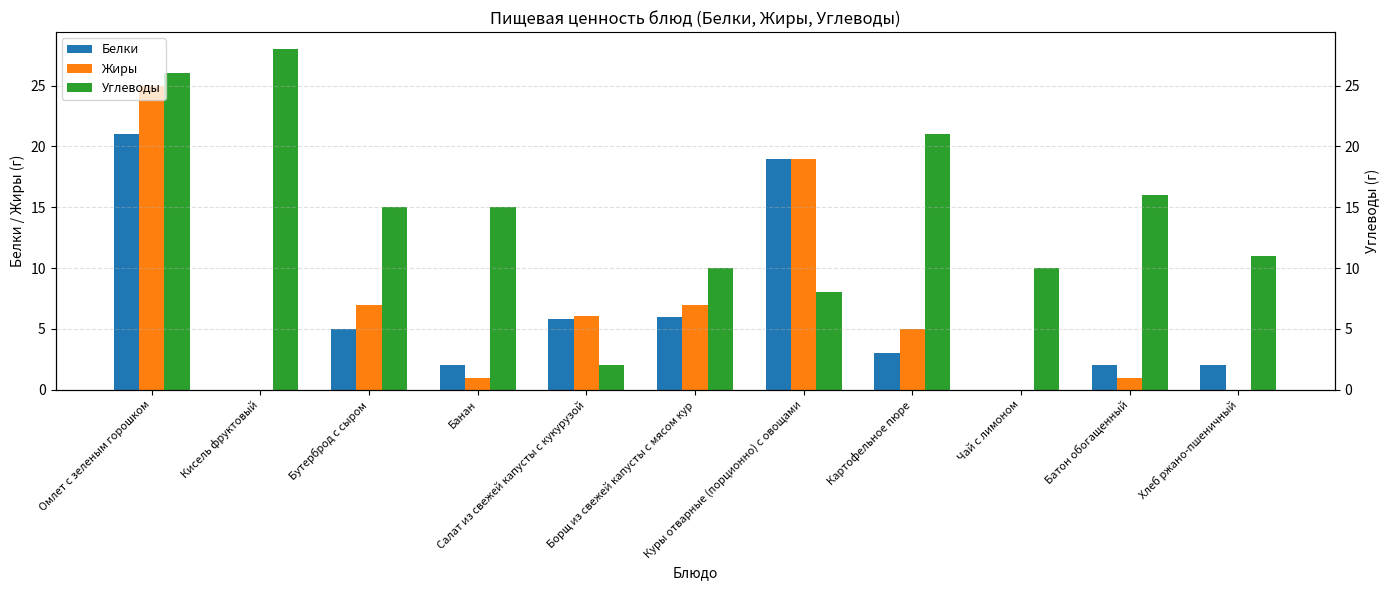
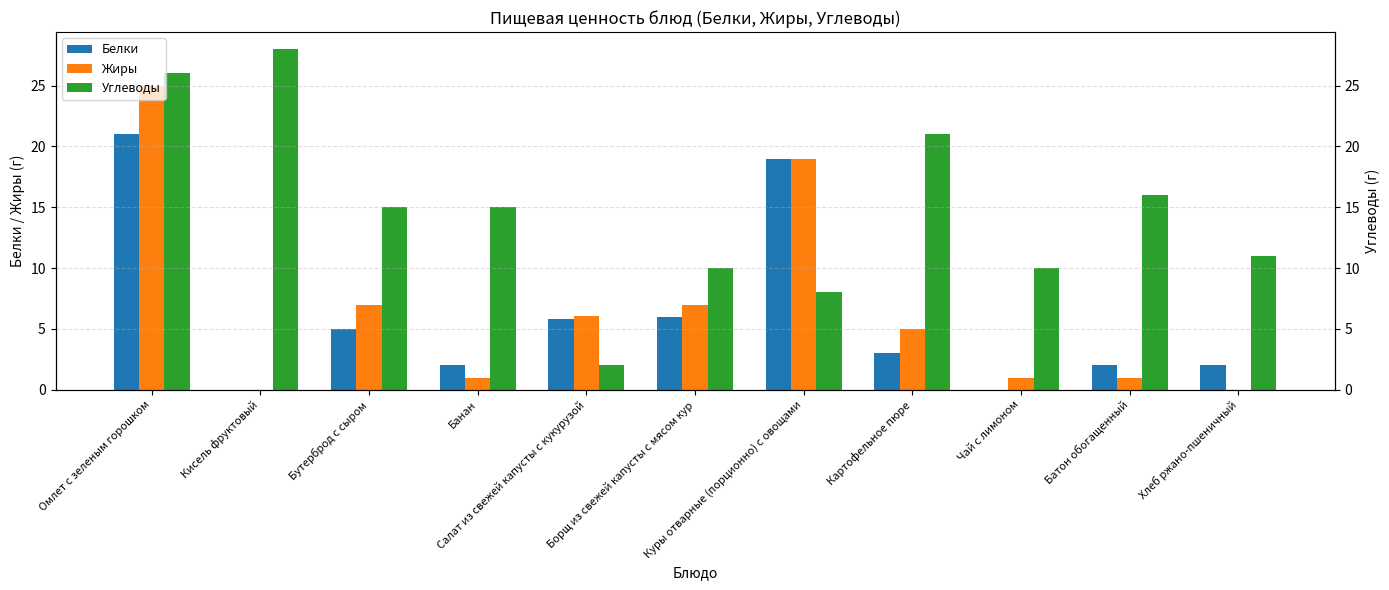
  {
    "Белки": {
      "Омлет с зеленым горошком": 21,
      "Кисель фруктовый": 0,
      "Бутерброд с сыром": 5,
      "Банан": 2,
      "Салат из свежей капусты с кукурузой": 6,
      "Борщ из свежей капусты с мясом кур": 6,
      "Куры отварные (порционно) с овощами": 19,
      "Картофельное пюре": 3,
      "Чай с лимоном": 0,
      "Батон обогащенный": 2,
      "Хлеб ржано-пшеничный": 2
    },
    "Жиры": {
      "Кисель фруктовый": 0,
      "Бутерброд с сыром": 7,
      "Банан": 1,
      "Салат из свежей капусты с кукурузой": 6,
      "Борщ из свежей капусты с мясом кур": 7,
      "Куры отварные (порционно) с овощами": 19,
      "Картофельное пюре": 5,
-     "Чай с лимоном": 0,
+     "Чай с лимоном": 1,
      "Батон обогащенный": 1,
      "Хлеб ржано-пшеничный": 0
    },
    "Углеводы": {
      "Омлет с зеленым горошком": 26,
      "Кисель фруктовый": 28,
      "Бутерброд с сыром": 15,
      "Банан": 15,
      "Салат из свежей капусты с кукурузой": 2,
      "Борщ из свежей капусты с мясом кур": 10,
      "Куры отварные (порционно) с овощами": 8,
      "Картофельное пюре": 21,
      "Чай с лимоном": 10,
      "Батон обогащенный": 16,
      "Хлеб ржано-пшеничный": 11
    }
  }
